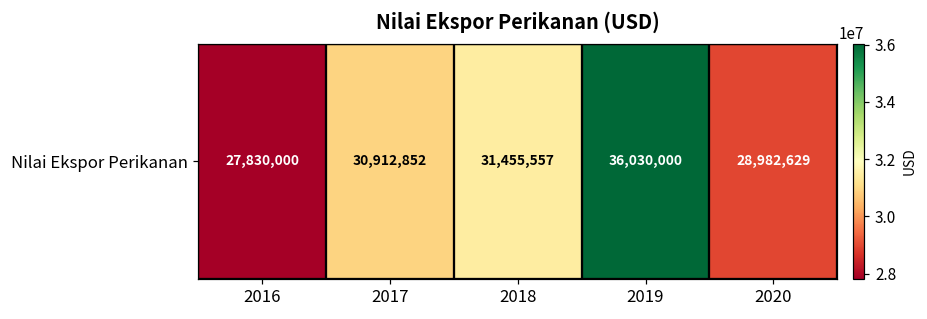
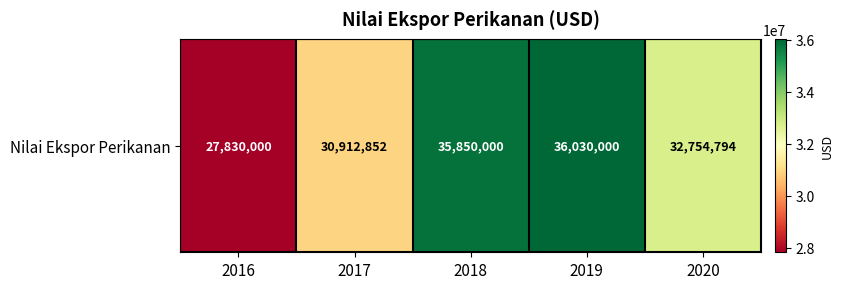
  {
    "Nilai Ekspor Perikanan": {
      "2016": "27,830,000",
      "2017": "30,912,852",
-     "2018": "31,455,557",
+     "2018": "35,850,000",
      "2019": "36,030,000",
-     "2020": "28,982,629"
+     "2020": "32,754,794"
    }
  }
